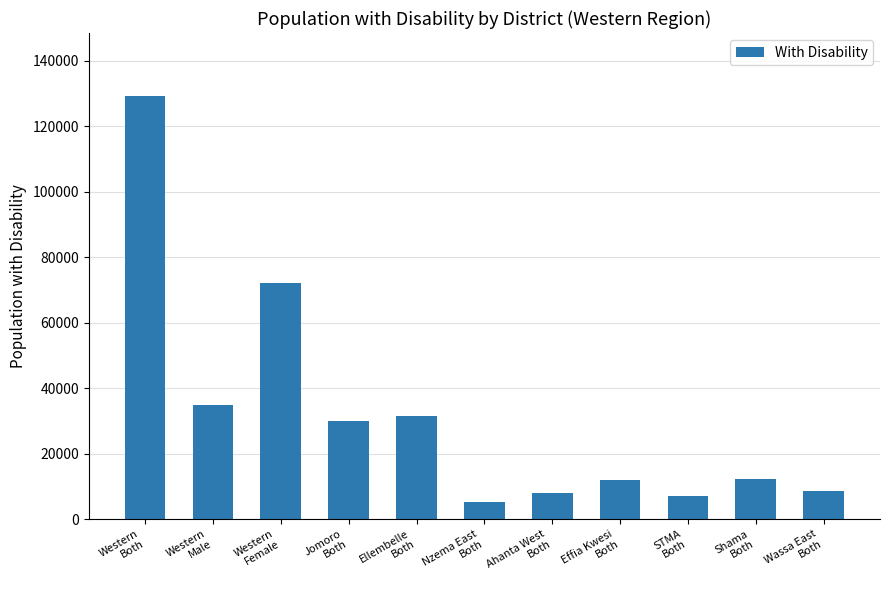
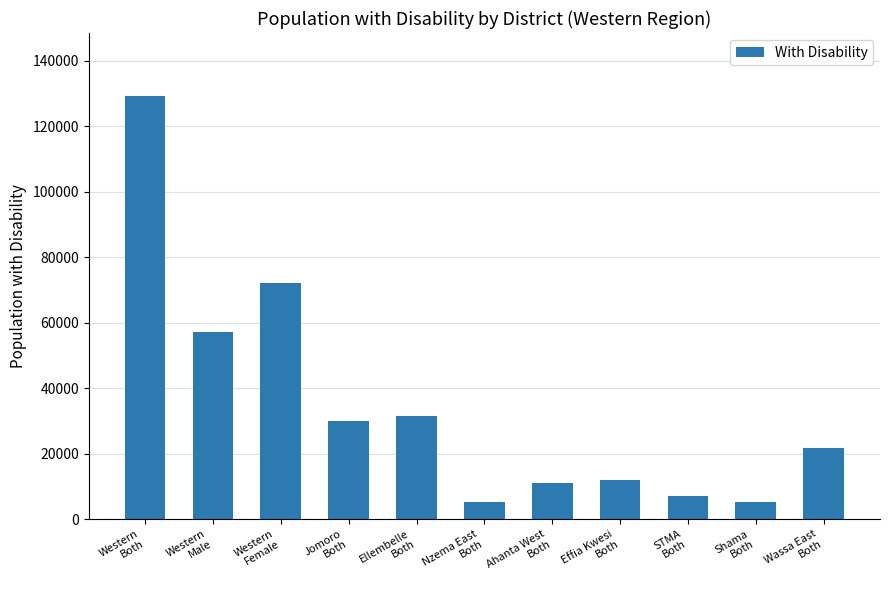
  {
    "Western Both": 129000,
-   "Western Male": 35000,
+   "Western Male": 57000,
    "Western Female": 72000,
    "Jomoro Both": 30000,
    "Ellembelle Both": 32000,
    "Nzema East Both": 5000,
-   "Ahanta West Both": 8000,
+   "Ahanta West Both": 11000,
    "Effia Kwesi Both": 12000,
    "STMA Both": 7000,
-   "Shama Both": 12000,
-   "Wassa East Both": 9000
+   "Shama Both": 5000,
+   "Wassa East Both": 22000
  }
